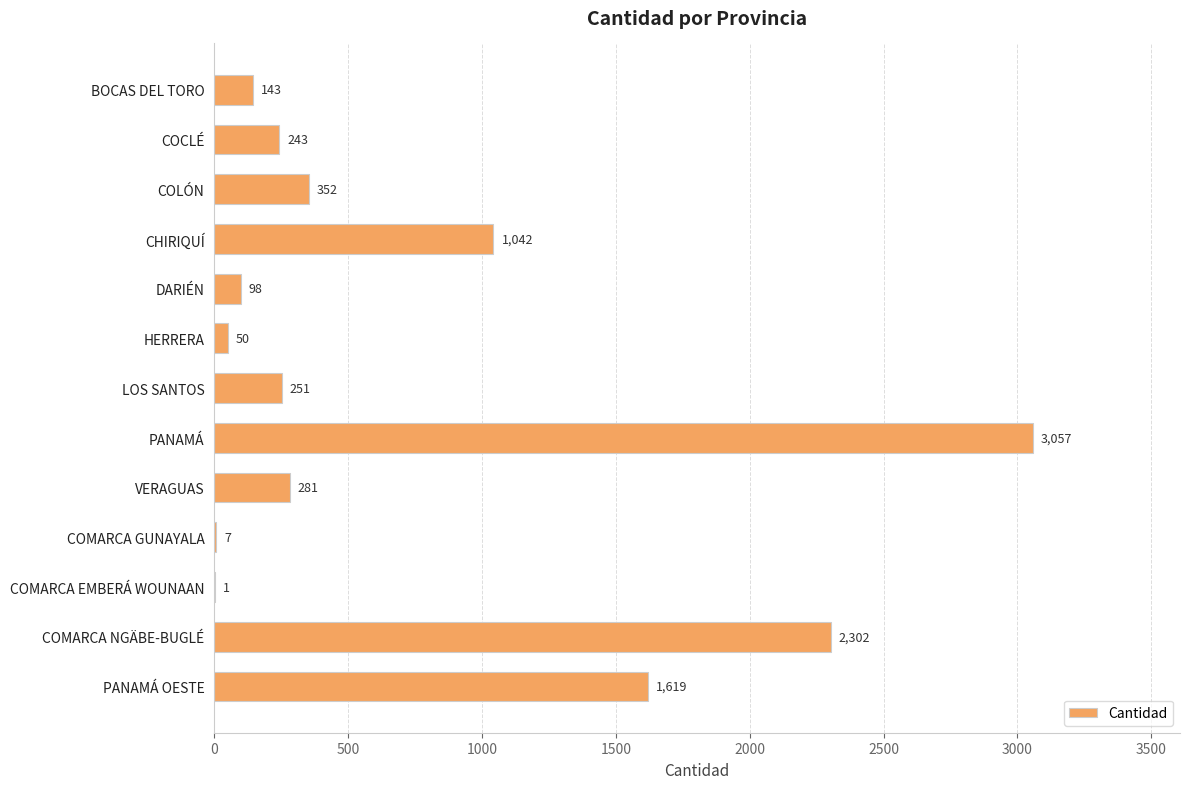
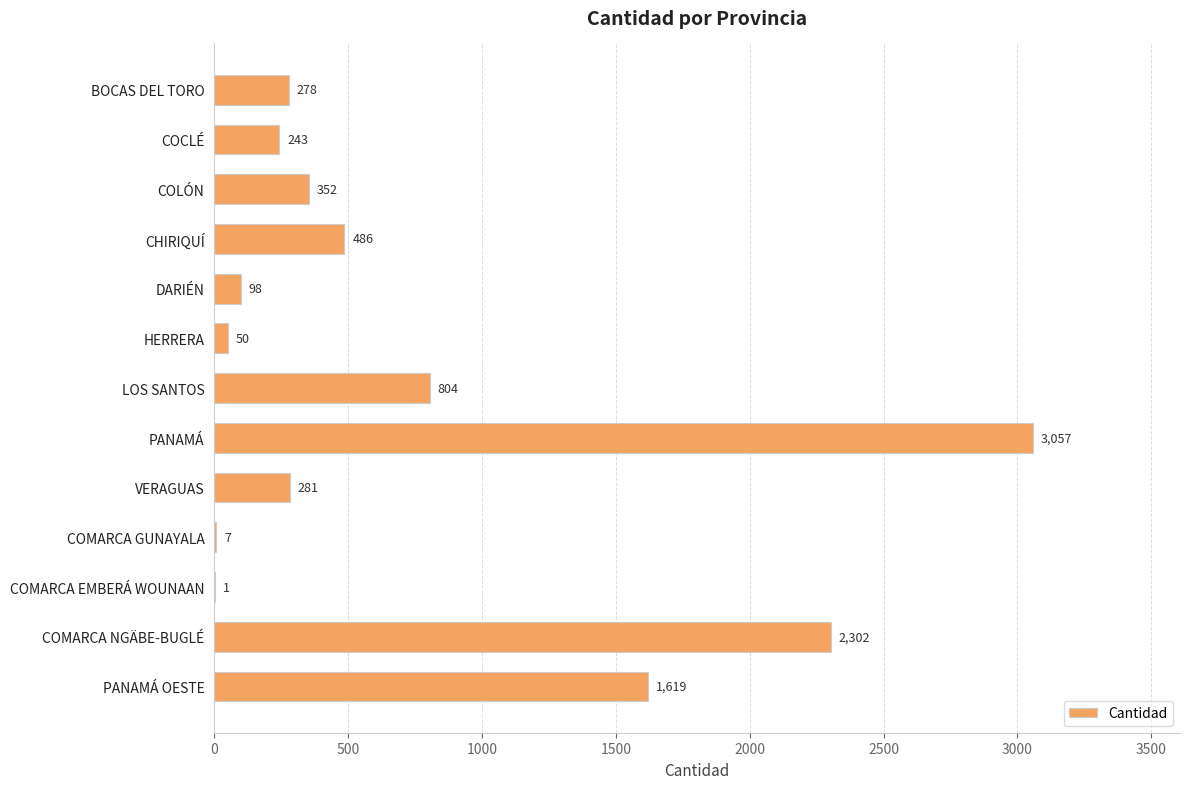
  {
-   "BOCAS DEL TORO": "143",
+   "BOCAS DEL TORO": "278",
    "COCLÉ": "243",
    "COLÓN": "352",
-   "CHIRIQUÍ": "1,042",
+   "CHIRIQUÍ": "486",
    "DARIÉN": "98",
    "HERRERA": "50",
-   "LOS SANTOS": "251",
+   "LOS SANTOS": "804",
    "PANAMÁ": "3,057",
    "VERAGUAS": "281",
    "COMARCA GUNAYALA": "7",
    "COMARCA EMBERÁ WOUNAAN": "1",
    "COMARCA NGÄBE-BUGLÉ": "2,302",
    "PANAMÁ OESTE": "1,619"
  }
